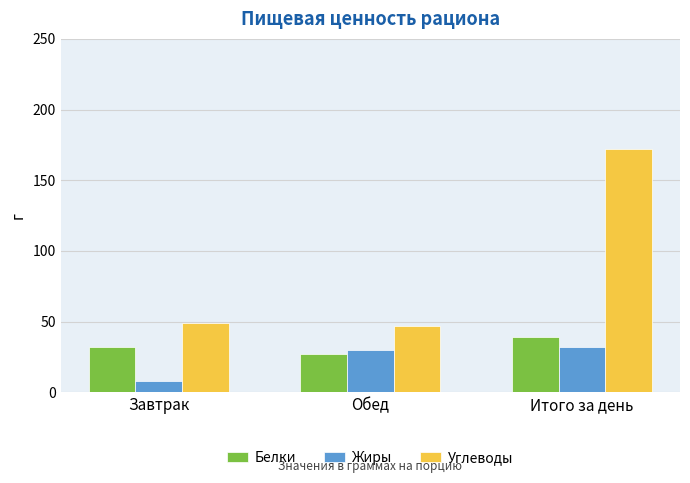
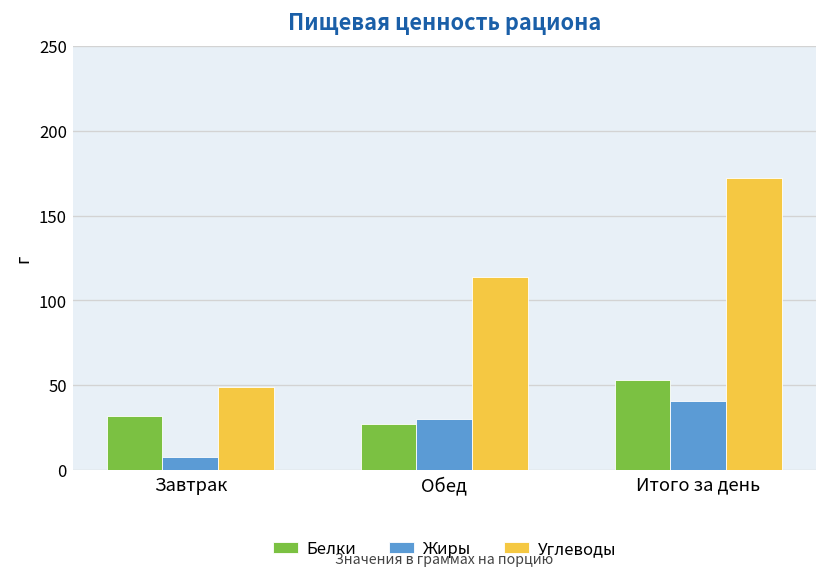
  {
    "Белки": {
      "Завтрак": 32,
      "Обед": 27,
-     "Итого за день": 39
+     "Итого за день": 53
    },
    "Жиры": {
      "Завтрак": 8,
      "Обед": 30,
-     "Итого за день": 32
+     "Итого за день": 41
    },
    "Углеводы": {
      "Завтрак": 49,
-     "Обед": 47,
+     "Обед": 114,
      "Итого за день": 172
    }
  }
